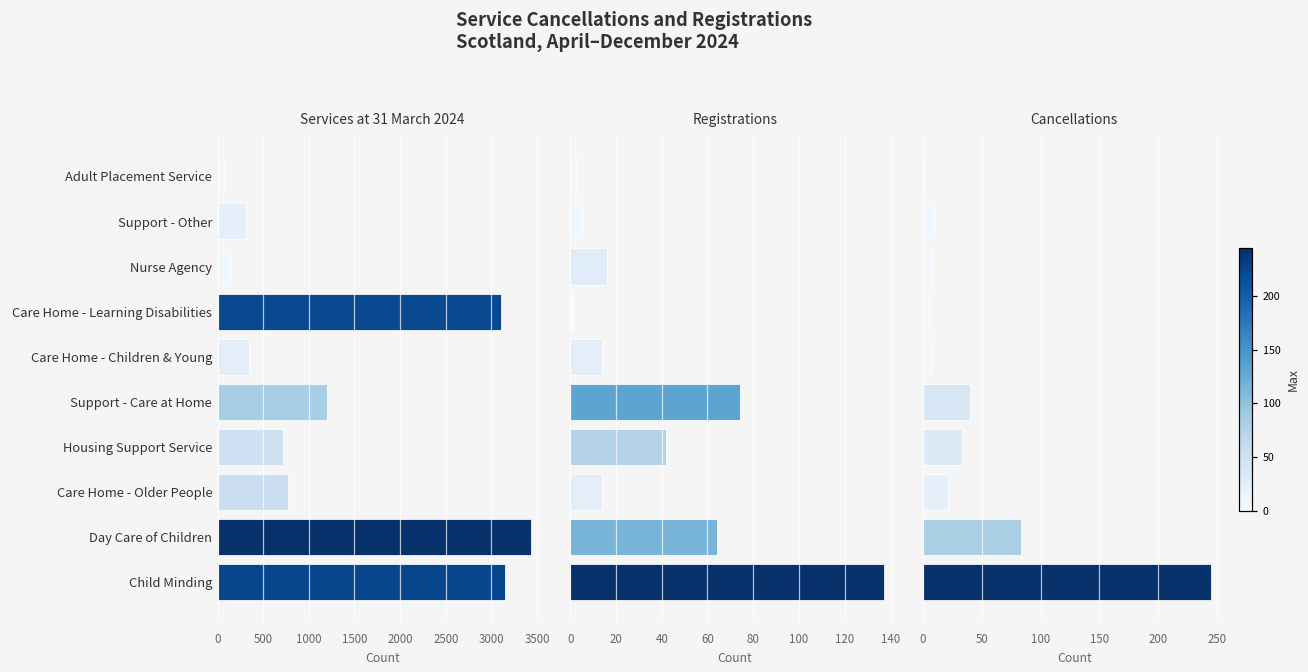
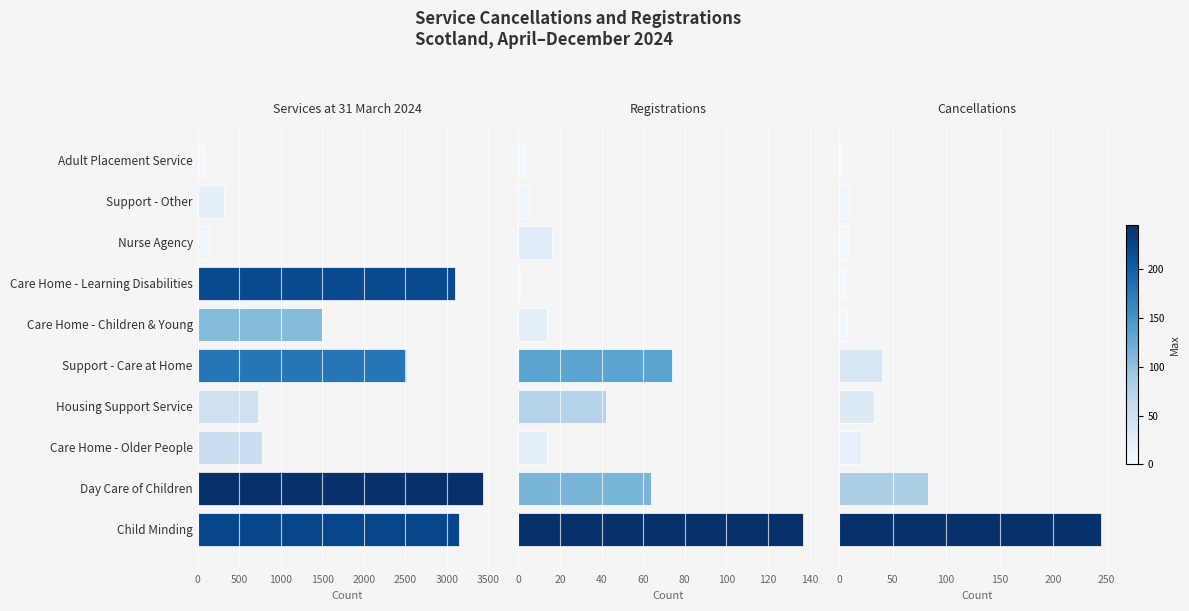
  {
    "Services at 31 March 2024": {
      "Adult Placement Service": 100,
      "Support - Other": 300,
      "Nurse Agency": 100,
      "Care Home - Learning Disabilities": 3100,
-     "Care Home - Children & Young": 400,
-     "Support - Care at Home": 1200,
+     "Care Home - Children & Young": 1500,
+     "Support - Care at Home": 2500,
      "Housing Support Service": 700,
      "Care Home - Older People": 800,
      "Day Care of Children": 3400,
      "Child Minding": 3100
    }
  }
